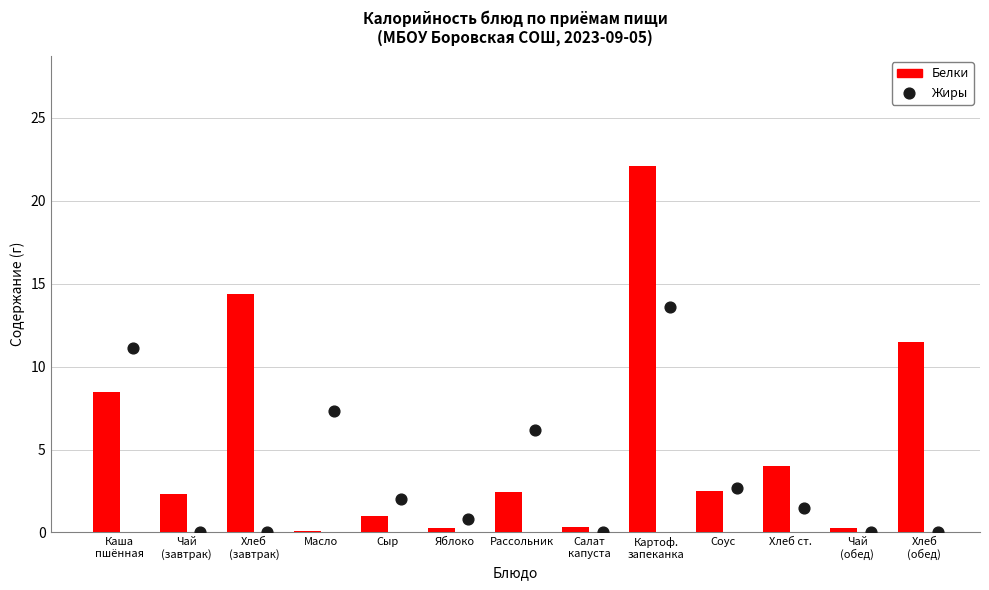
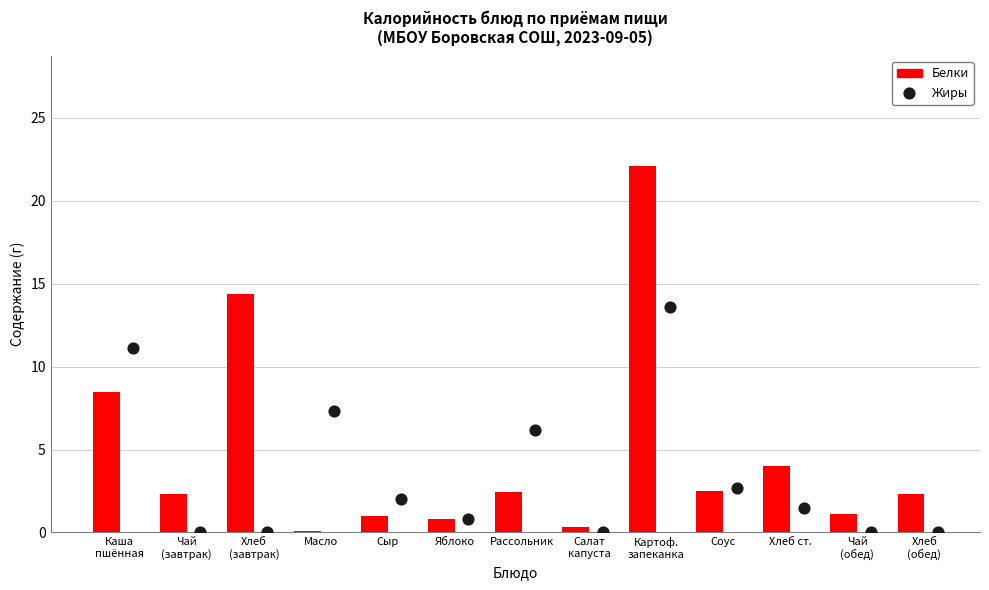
  {
    "Белки": {
      "Каша пшённая": 8.5,
      "Чай (завтрак)": 2.3,
      "Хлеб (завтрак)": 14.4,
      "Сыр": 1.0,
-     "Яблоко": 0.3,
+     "Яблоко": 0.8,
      "Рассольник": 2.5,
      "Салат капуста": 0.3,
      "Картоф. запеканка": 22.1,
      "Соус": 2.5,
      "Хлеб ст.": 4.0,
-     "Чай (обед)": 0.3,
-     "Хлеб (обед)": 11.5
+     "Чай (обед)": 1.1,
+     "Хлеб (обед)": 2.3
    }
  }
